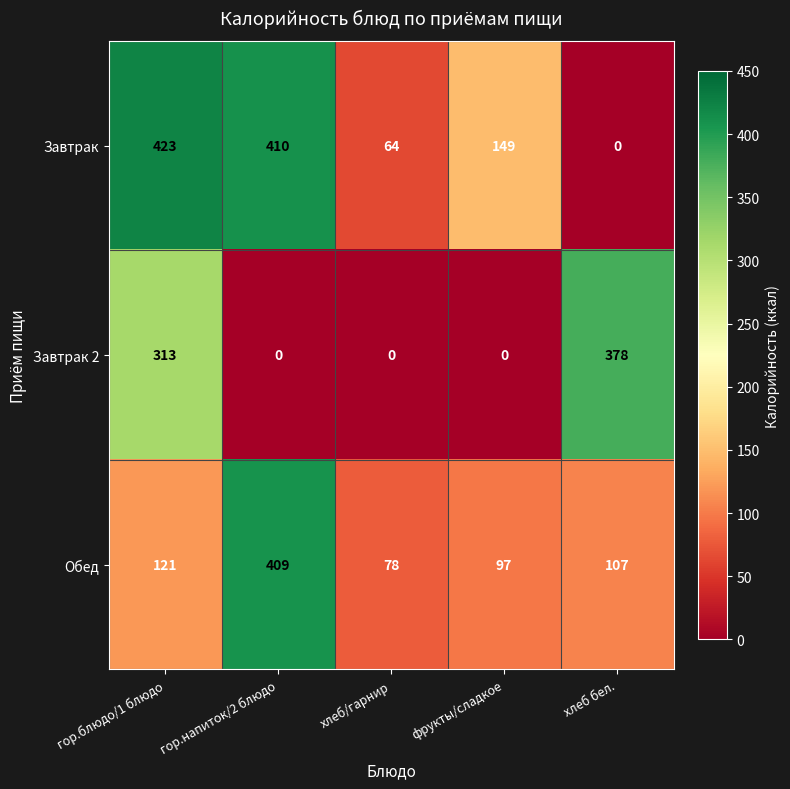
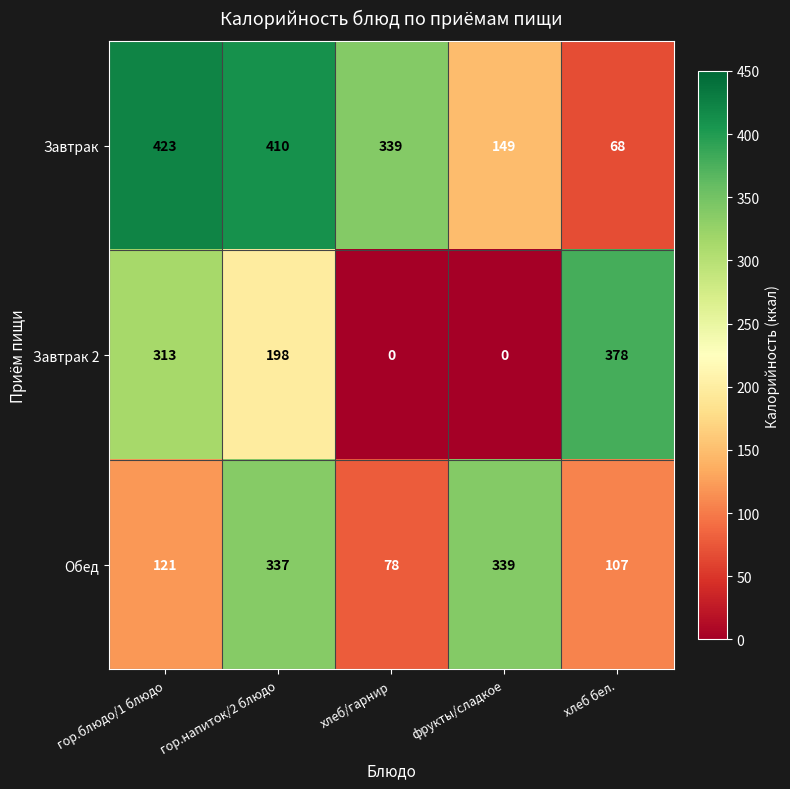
  {
    "Завтрак": {
      "гор.блюдо/1 блюдо": 423,
      "гор.напиток/2 блюдо": 410,
-     "хлеб/гарнир": 64,
+     "хлеб/гарнир": 339,
      "фрукты/сладкое": 149,
-     "хлеб бел.": 0
+     "хлеб бел.": 68
    },
    "Завтрак 2": {
      "гор.блюдо/1 блюдо": 313,
-     "гор.напиток/2 блюдо": 0,
+     "гор.напиток/2 блюдо": 198,
      "хлеб/гарнир": 0,
      "фрукты/сладкое": 0,
      "хлеб бел.": 378
    },
    "Обед": {
      "гор.блюдо/1 блюдо": 121,
-     "гор.напиток/2 блюдо": 409,
+     "гор.напиток/2 блюдо": 337,
      "хлеб/гарнир": 78,
-     "фрукты/сладкое": 97,
+     "фрукты/сладкое": 339,
      "хлеб бел.": 107
    }
  }
